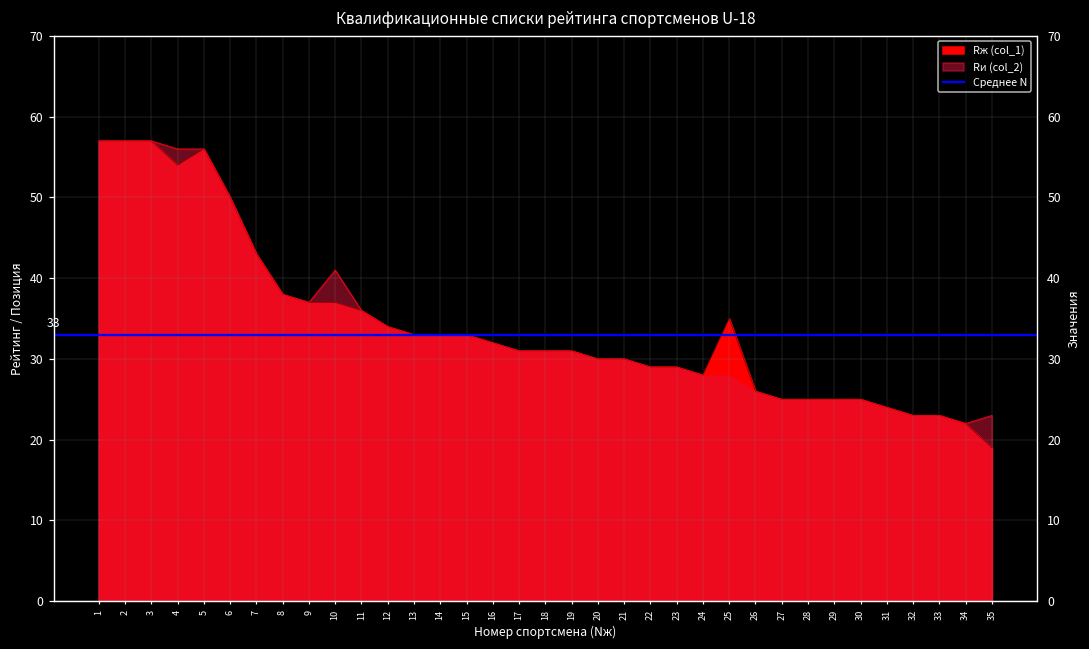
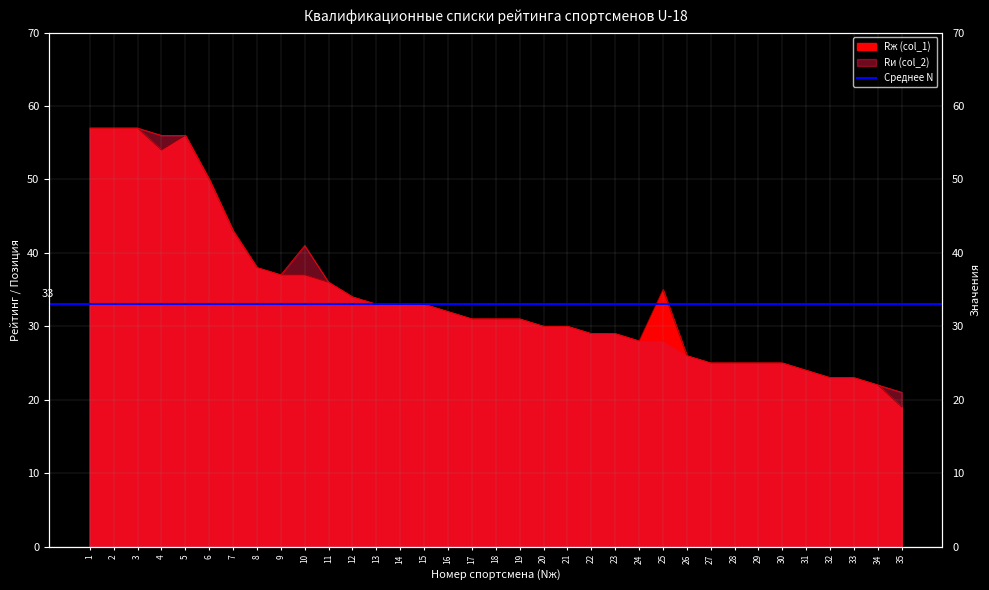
  {
    "Rж (col_1)": {
      "4": 54,
      "10": 37,
      "25": 35,
      "35": 19
    },
    "Rи (col_2)": {
      "4": 56,
      "10": 41,
      "25": 28,
-     "35": 23
+     "35": 21
    }
  }
